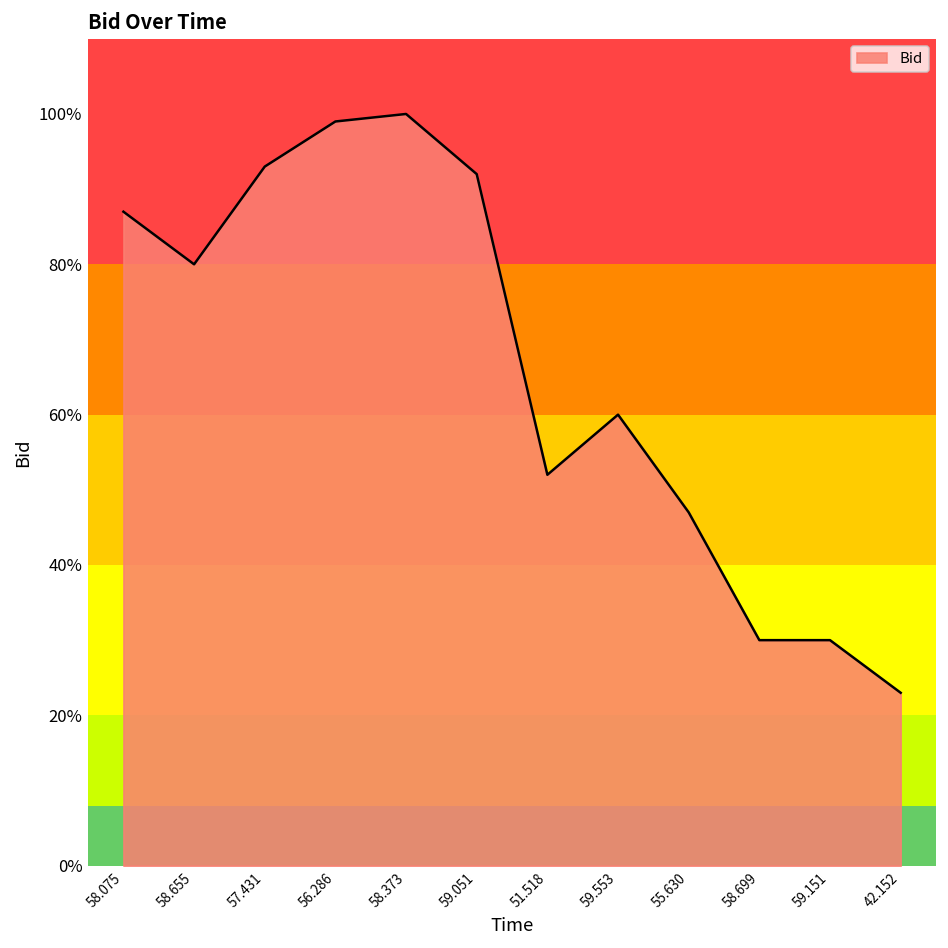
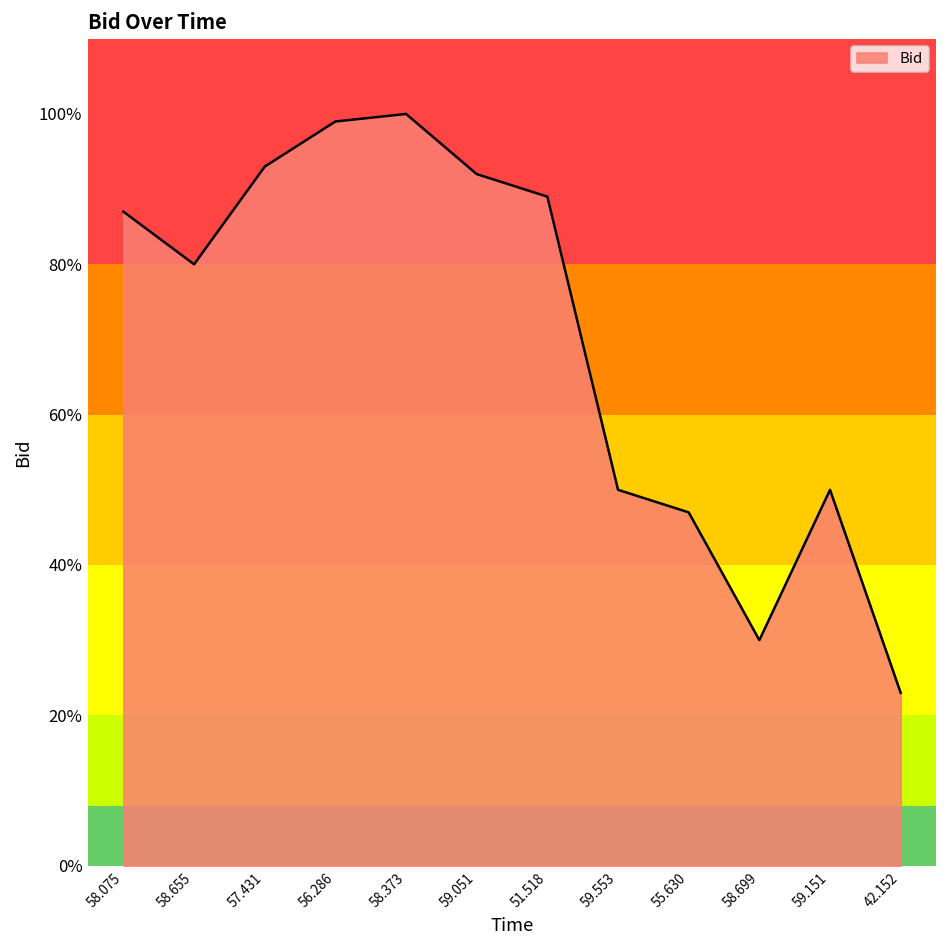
  {
    "58.075": "87%",
    "58.655": "80%",
    "57.431": "93%",
    "56.286": "99%",
    "58.373": "100%",
    "59.051": "92%",
-   "51.518": "52%",
-   "59.553": "60%",
+   "51.518": "89%",
+   "59.553": "50%",
    "55.630": "47%",
    "58.699": "30%",
-   "59.151": "30%",
+   "59.151": "50%",
    "42.152": "23%"
  }
